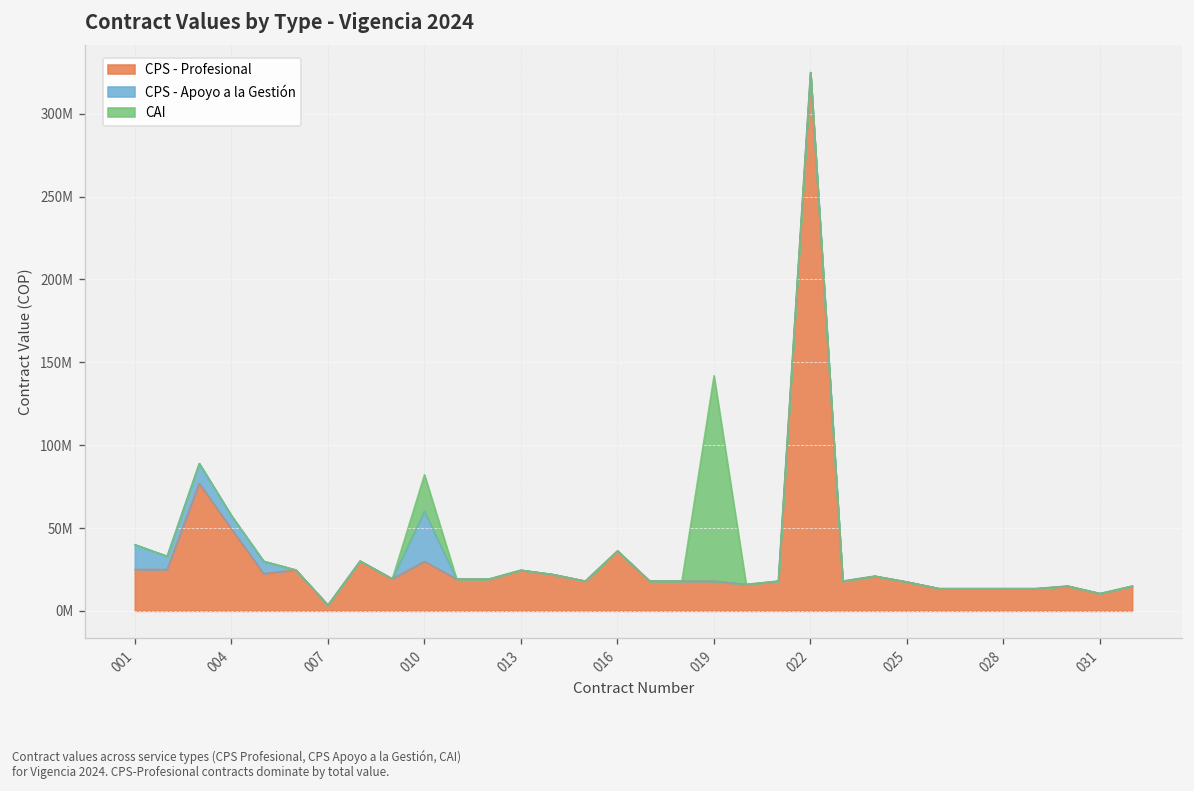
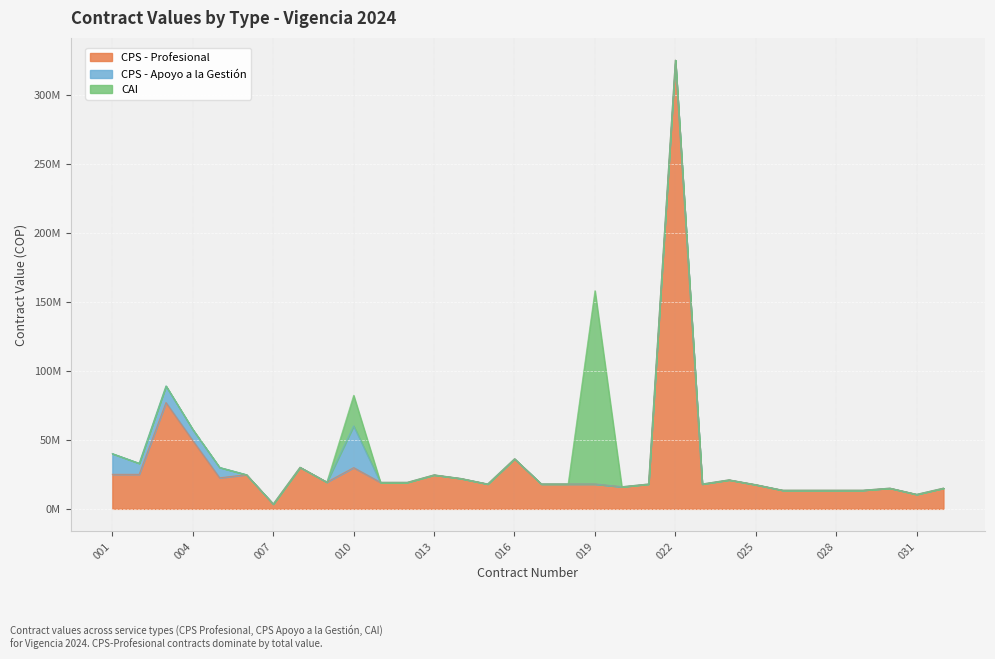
  {
    "CPS - Profesional": {
      "001": 25000000,
      "004": 50000000,
      "010": 30000000
    },
    "CPS - Apoyo a la Gestión": {
      "010": 30000000
    },
    "CAI": {
      "010": 22000000,
-     "019": 124000000
+     "019": 140000000
    }
  }
